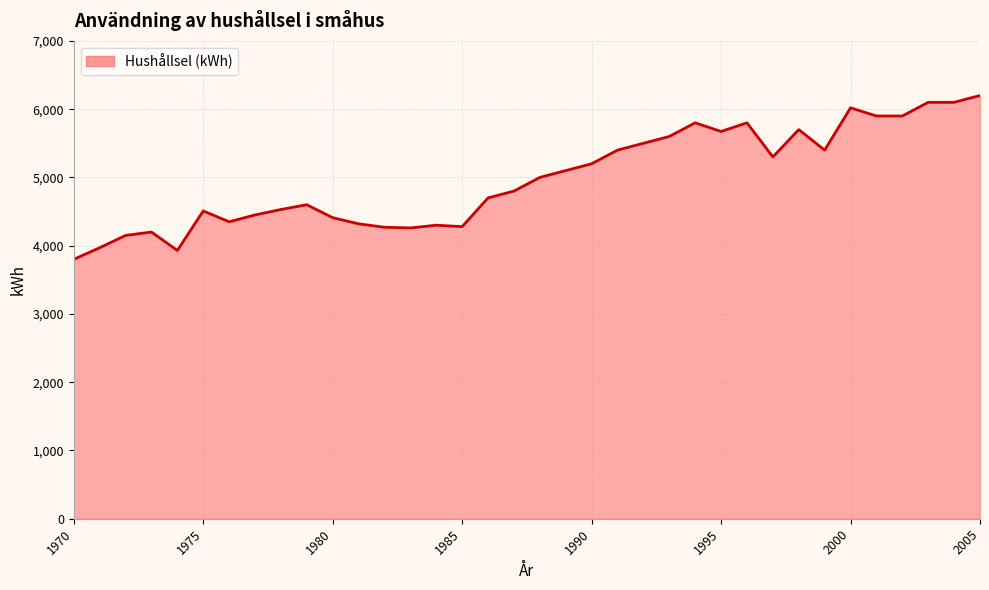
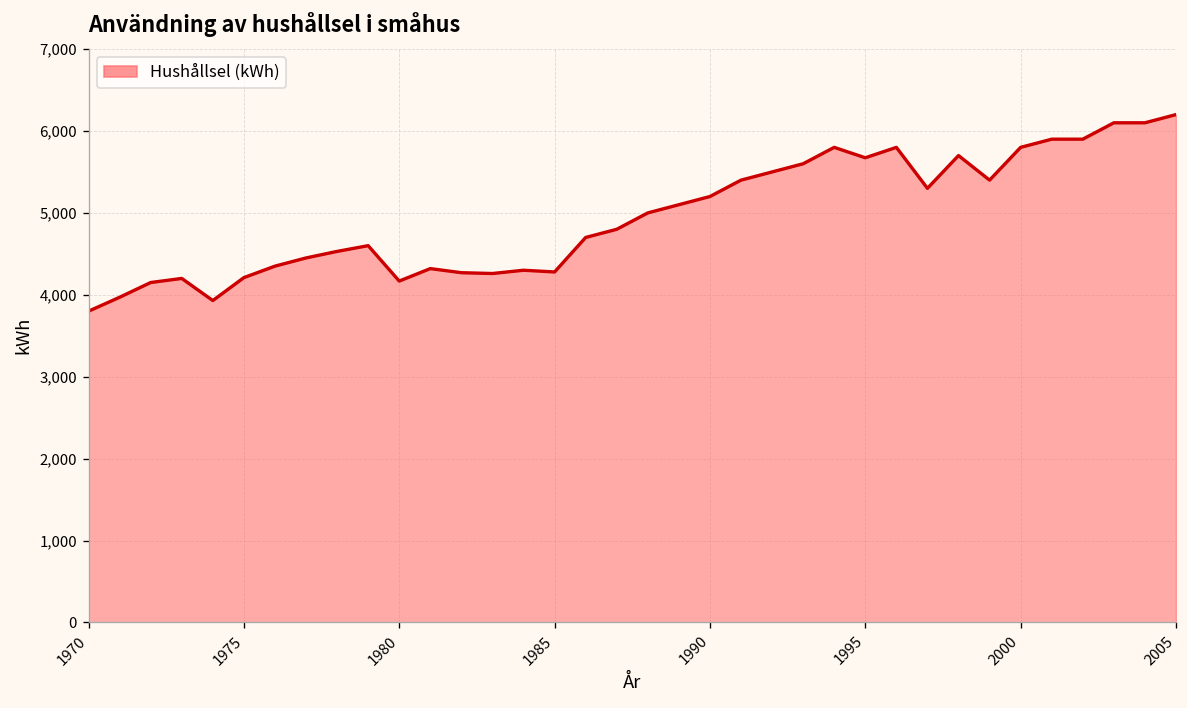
  {
    "1970": "3,800",
-   "1975": "4,500",
-   "1980": "4,400",
+   "1975": "4,200",
+   "1980": "4,200",
    "1985": "4,300",
    "1990": "5,200",
    "1995": "5,700",
-   "2000": "6,000",
+   "2000": "5,800",
    "2005": "6,200"
  }
